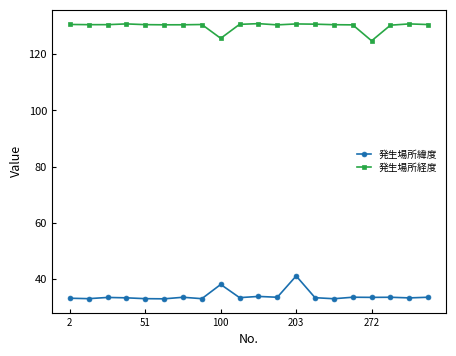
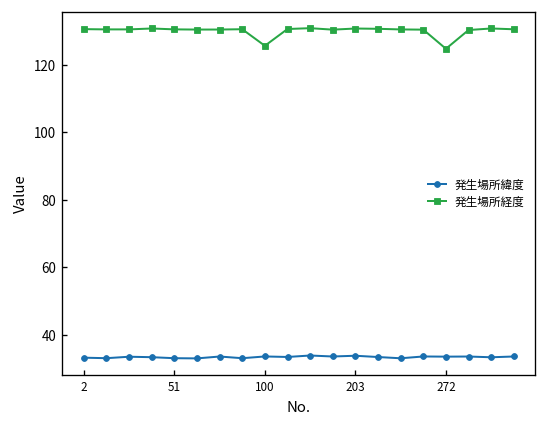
  {
    "発生場所緯度": {
      "51": 33,
-     "100": 38,
-     "203": 41,
+     "100": 34,
+     "203": 34,
      "272": 34
    },
    "発生場所経度": {
      "51": 130,
      "100": 126,
      "203": 131,
      "272": 125
    }
  }
